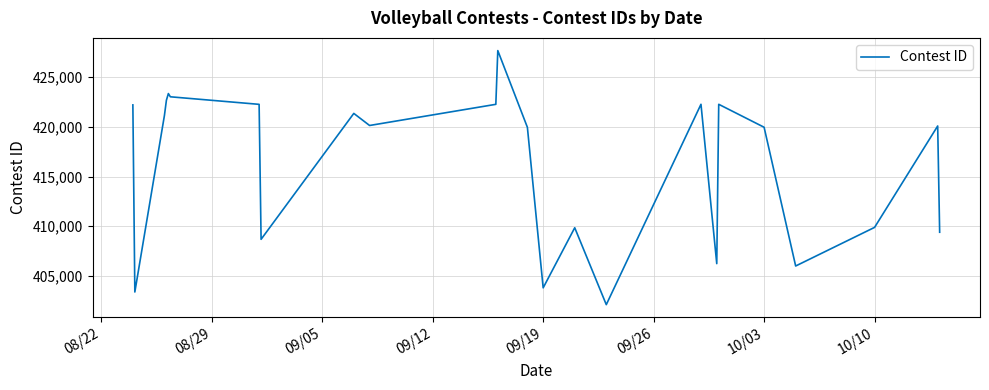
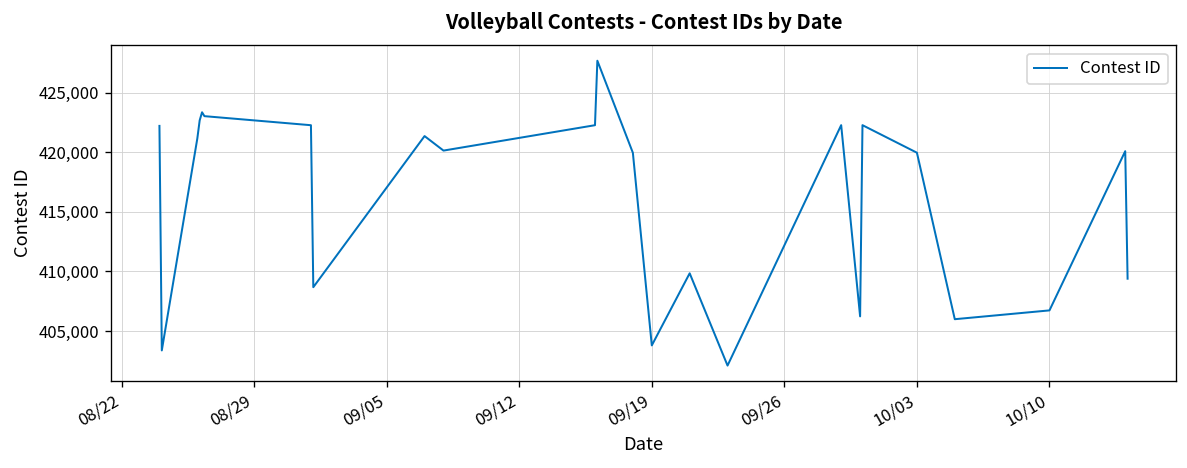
  {
    "09/19": "404,000",
    "10/03": "420,000",
-   "10/10": "410,000"
+   "10/10": "407,000"
  }
